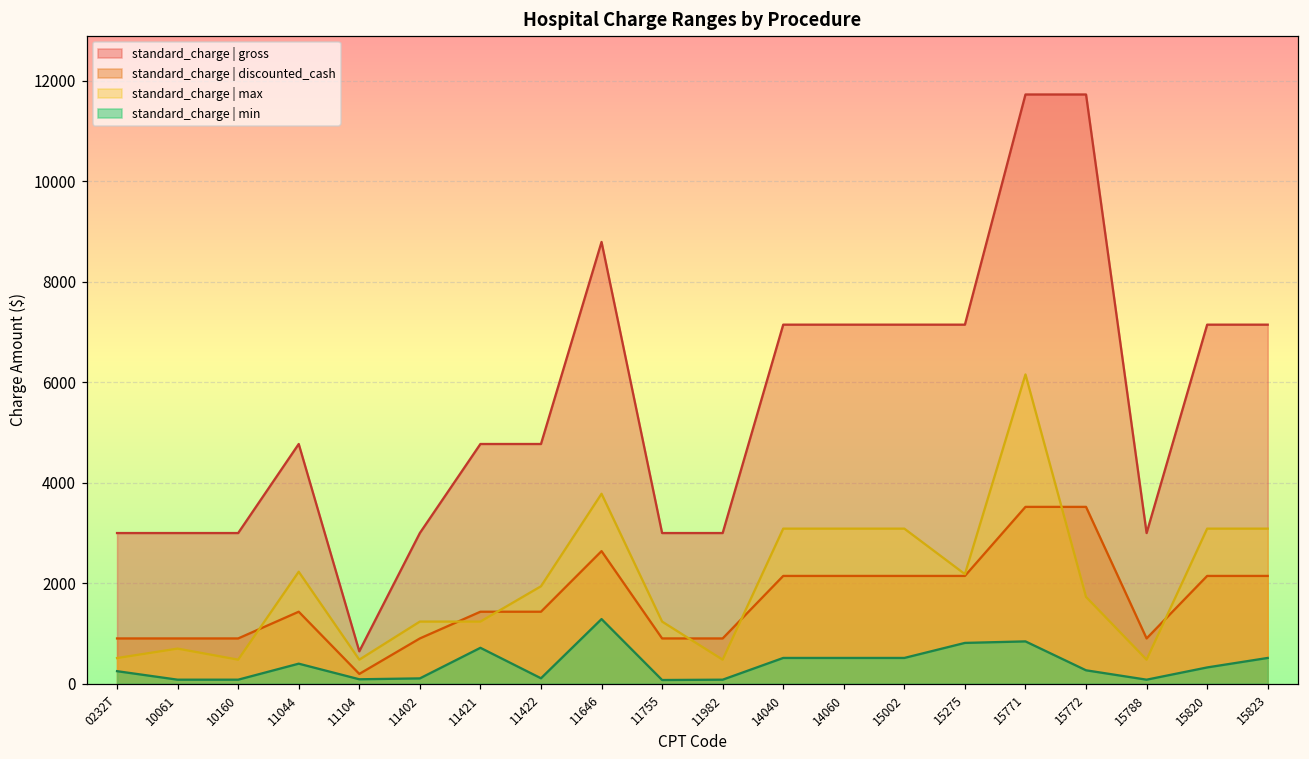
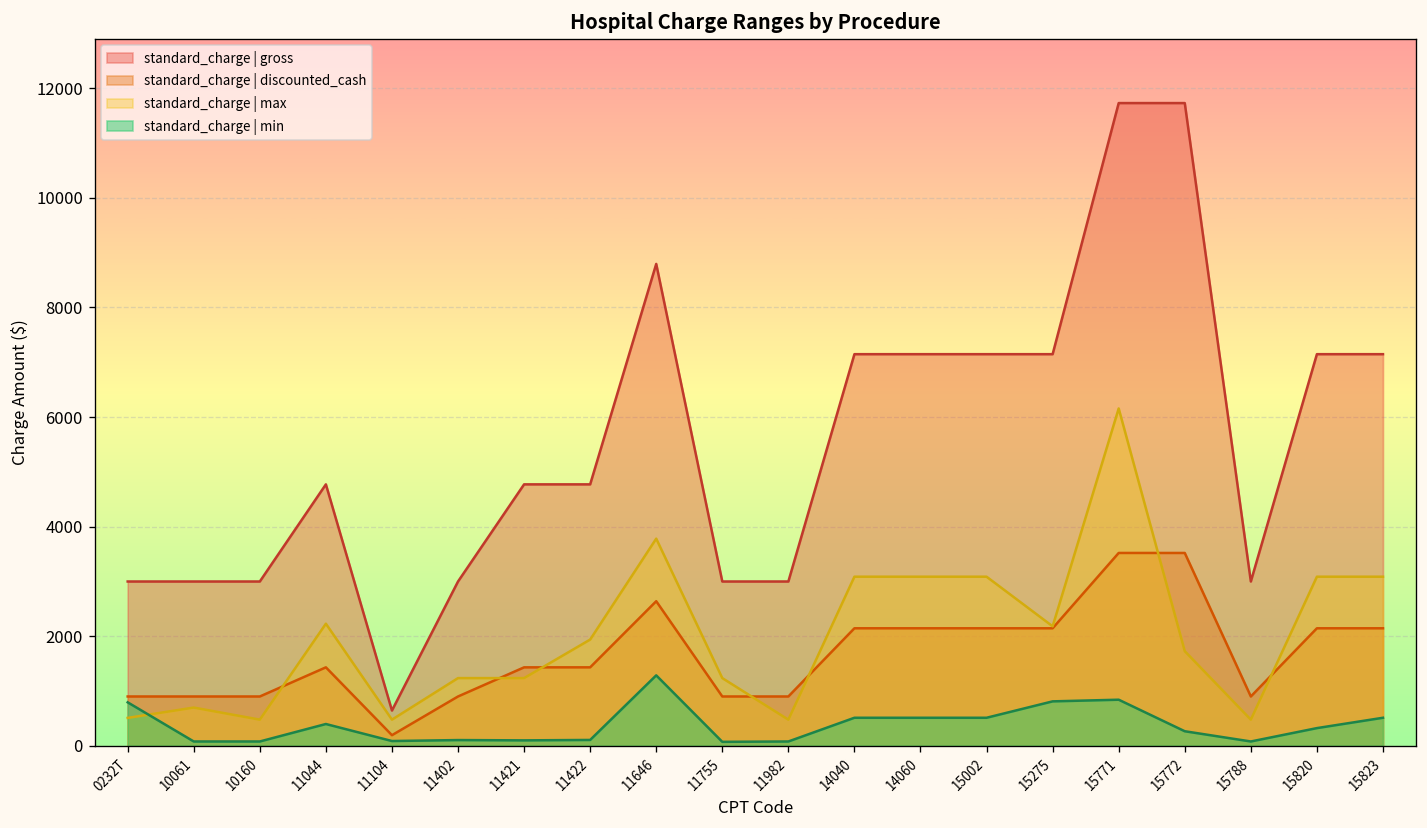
  {
    "standard_charge | min": {
-     "0232T": 200,
+     "0232T": 800,
      "10061": 100,
      "10160": 100,
      "11044": 400,
      "11104": 100,
      "11402": 100,
-     "11421": 700,
+     "11421": 100,
      "11422": 100,
      "11646": 1300,
      "11755": 100,
      "11982": 100,
      "14040": 500,
      "14060": 500,
      "15002": 500,
      "15275": 800,
      "15771": 800,
      "15772": 300,
      "15788": 100,
      "15820": 300,
      "15823": 500
    }
  }
